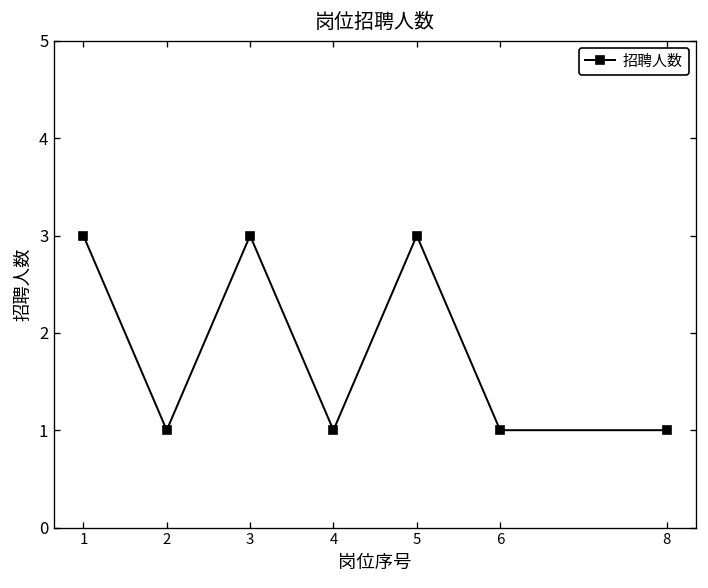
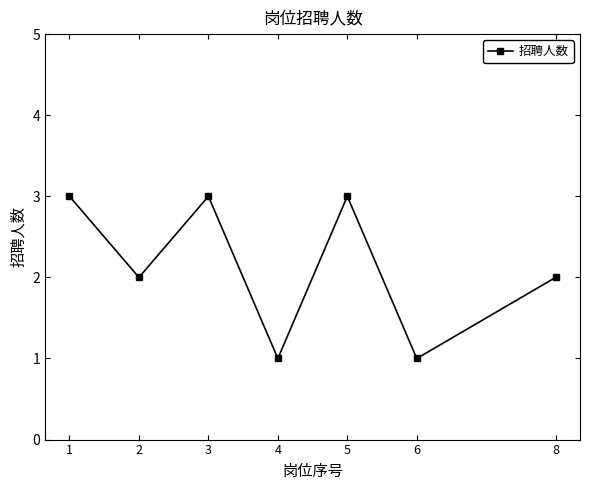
  {
    "1": 3,
-   "2": 1,
+   "2": 2,
    "3": 3,
    "4": 1,
    "5": 3,
    "6": 1,
-   "8": 1
+   "8": 2
  }
